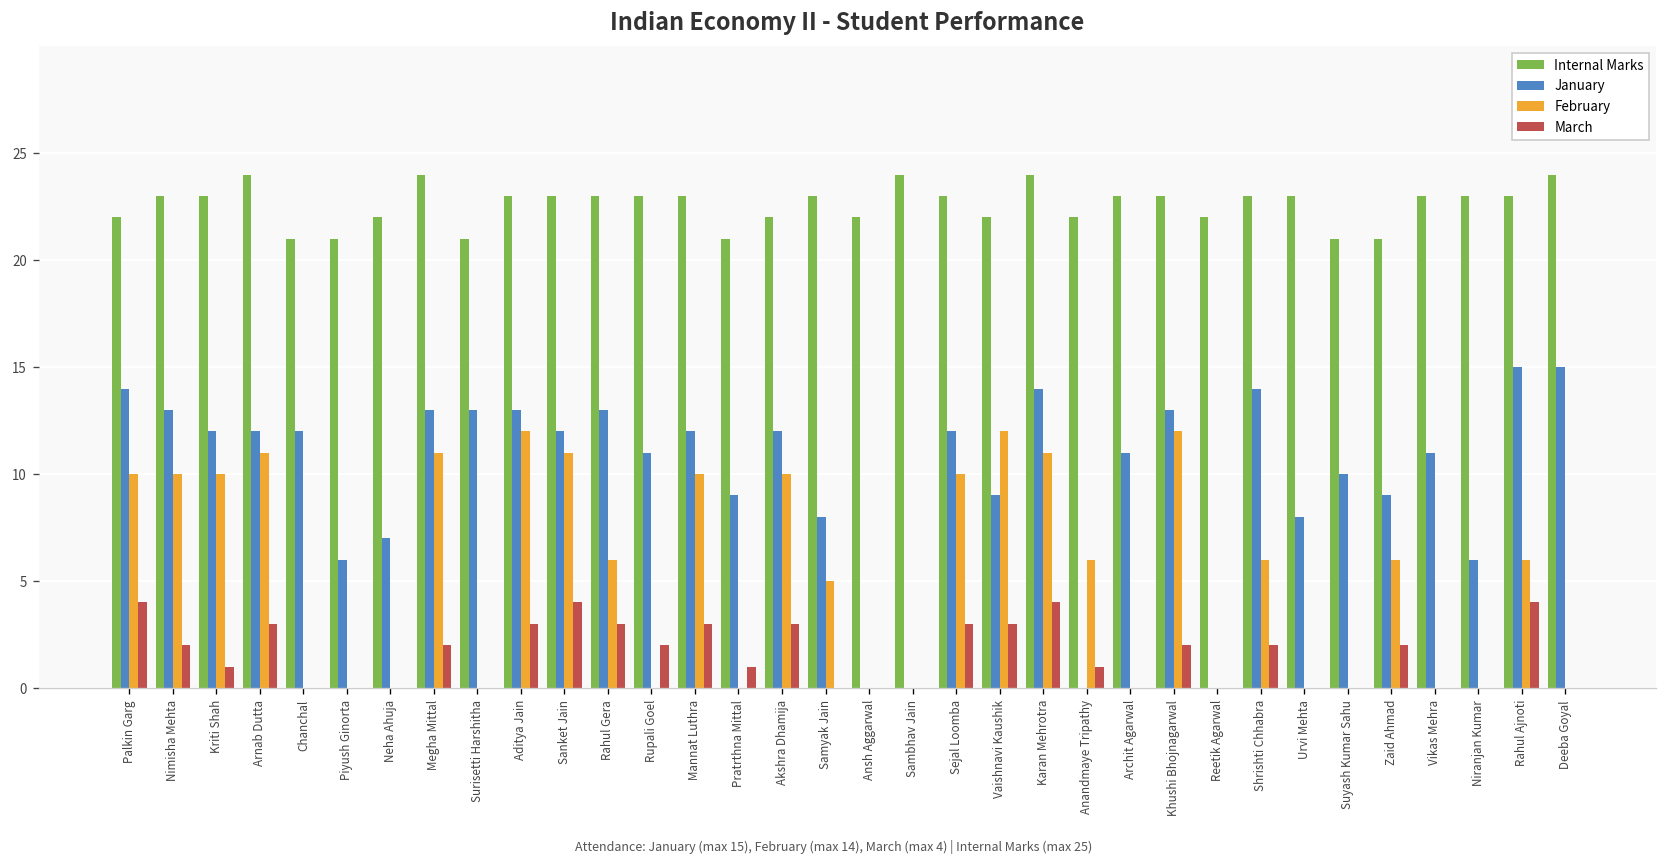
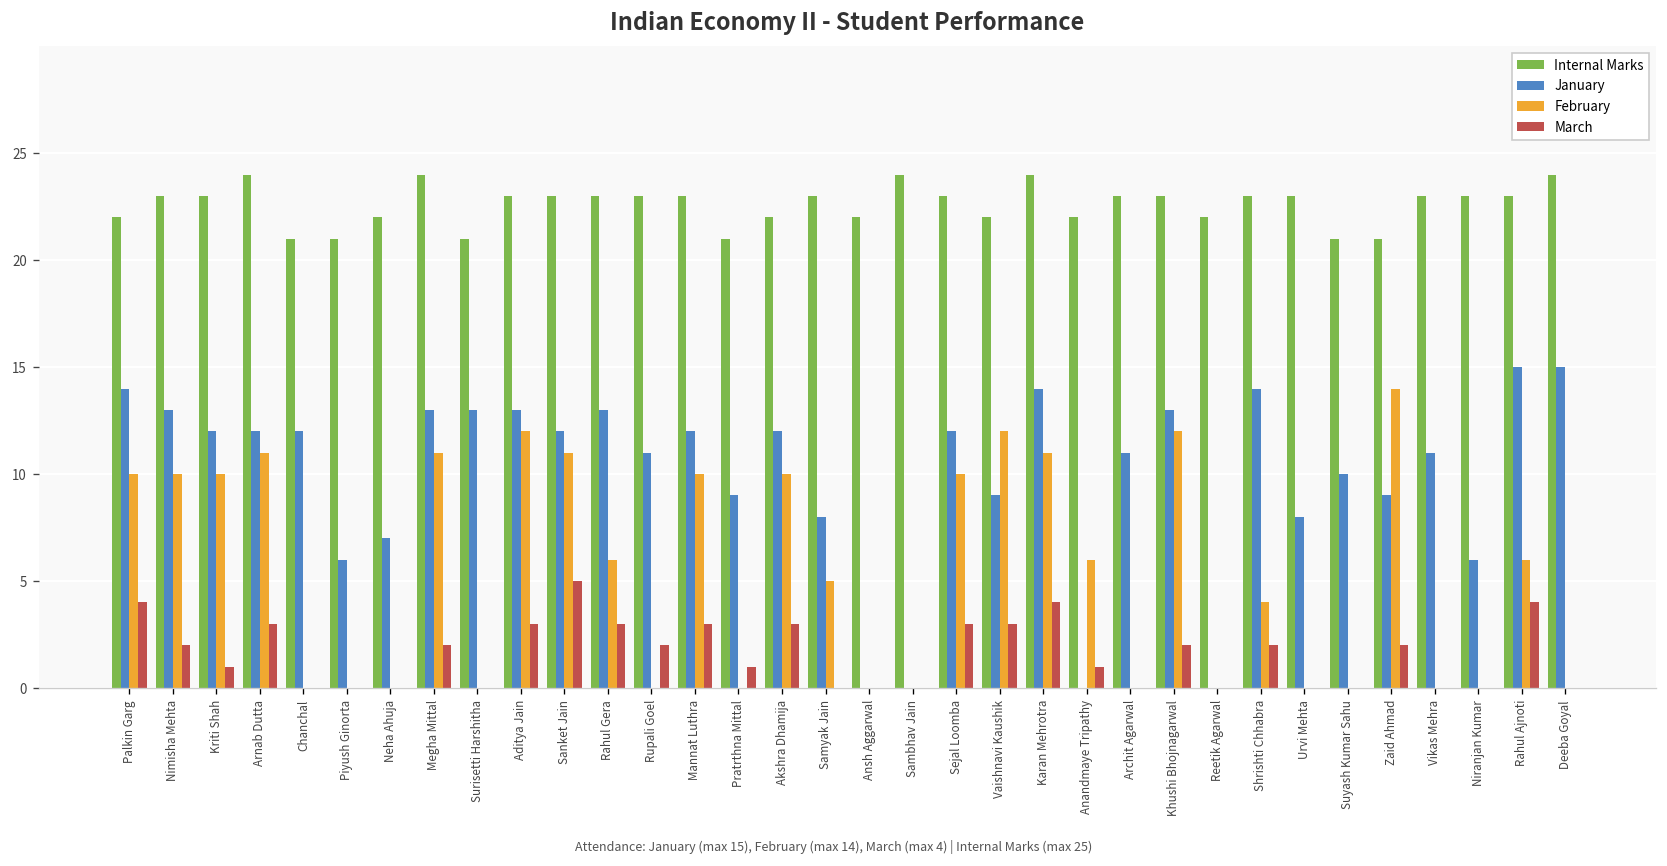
  {
    "Internal Marks": {
      "Palkin Garg": 22,
      "Nimisha Mehta": 23,
      "Kriti Shah": 23,
      "Arnab Dutta": 24,
      "Chanchal": 21,
      "Piyush Ginorta": 21,
      "Neha Ahuja": 22,
      "Megha Mittal": 24,
      "Surisetti Harshitha": 21,
      "Aditya Jain": 23,
      "Sanket Jain": 23,
      "Rahul Gera": 23,
      "Rupali Goel": 23,
      "Mannat Luthra": 23,
      "Pratrthna Mittal": 21,
      "Akshra Dhamija": 22,
      "Samyak Jain": 23,
      "Ansh Aggarwal": 22,
      "Sambhav Jain": 24,
      "Sejal Loomba": 23,
      "Vaishnavi Kaushik": 22,
      "Karan Mehrotra": 24,
      "Anandmaye Tripathy": 22,
      "Archit Agarwal": 23,
      "Khushi Bhojnagarwal": 23,
      "Reetik Agarwal": 22,
      "Shrishti Chhabra": 23,
      "Urvi Mehta": 23,
      "Suyash Kumar Sahu": 21,
      "Zaid Ahmad": 21,
      "Vikas Mehra": 23,
      "Niranjan Kumar": 23,
      "Rahul Ajnoti": 23,
      "Deeba Goyal": 24
    },
    "January": {
      "Palkin Garg": 14,
      "Nimisha Mehta": 13,
      "Kriti Shah": 12,
      "Arnab Dutta": 12,
      "Chanchal": 12,
      "Piyush Ginorta": 6,
      "Neha Ahuja": 7,
      "Megha Mittal": 13,
      "Surisetti Harshitha": 13,
      "Aditya Jain": 13,
      "Sanket Jain": 12,
      "Rahul Gera": 13,
      "Rupali Goel": 11,
      "Mannat Luthra": 12,
      "Pratrthna Mittal": 9,
      "Akshra Dhamija": 12,
      "Samyak Jain": 8,
      "Ansh Aggarwal": 0,
      "Sambhav Jain": 0,
      "Sejal Loomba": 12,
      "Vaishnavi Kaushik": 9,
      "Karan Mehrotra": 14,
      "Anandmaye Tripathy": 0,
      "Archit Agarwal": 11,
      "Khushi Bhojnagarwal": 13,
      "Reetik Agarwal": 0,
      "Shrishti Chhabra": 14,
      "Urvi Mehta": 8,
      "Suyash Kumar Sahu": 10,
      "Zaid Ahmad": 9,
      "Vikas Mehra": 11,
      "Niranjan Kumar": 6,
      "Rahul Ajnoti": 15,
      "Deeba Goyal": 15
    },
    "February": {
      "Palkin Garg": 10,
      "Nimisha Mehta": 10,
      "Kriti Shah": 10,
      "Arnab Dutta": 11,
      "Chanchal": 0,
      "Piyush Ginorta": 0,
      "Neha Ahuja": 0,
      "Megha Mittal": 11,
      "Surisetti Harshitha": 0,
      "Aditya Jain": 12,
      "Sanket Jain": 11,
      "Rahul Gera": 6,
      "Rupali Goel": 0,
      "Mannat Luthra": 10,
      "Pratrthna Mittal": 0,
      "Akshra Dhamija": 10,
      "Samyak Jain": 5,
      "Ansh Aggarwal": 0,
      "Sambhav Jain": 0,
      "Sejal Loomba": 10,
      "Vaishnavi Kaushik": 12,
      "Karan Mehrotra": 11,
      "Anandmaye Tripathy": 6,
      "Archit Agarwal": 0,
      "Khushi Bhojnagarwal": 12,
      "Reetik Agarwal": 0,
-     "Shrishti Chhabra": 6,
+     "Shrishti Chhabra": 4,
      "Urvi Mehta": 0,
      "Suyash Kumar Sahu": 0,
-     "Zaid Ahmad": 6,
+     "Zaid Ahmad": 14,
      "Vikas Mehra": 0,
      "Niranjan Kumar": 0,
      "Rahul Ajnoti": 6,
      "Deeba Goyal": 0
    },
    "March": {
      "Palkin Garg": 4,
      "Nimisha Mehta": 2,
      "Kriti Shah": 1,
      "Arnab Dutta": 3,
      "Chanchal": 0,
      "Piyush Ginorta": 0,
      "Neha Ahuja": 0,
      "Megha Mittal": 2,
      "Surisetti Harshitha": 0,
      "Aditya Jain": 3,
-     "Sanket Jain": 4,
+     "Sanket Jain": 5,
      "Rahul Gera": 3,
      "Rupali Goel": 2,
      "Mannat Luthra": 3,
      "Pratrthna Mittal": 1,
      "Akshra Dhamija": 3,
      "Samyak Jain": 0,
      "Ansh Aggarwal": 0,
      "Sambhav Jain": 0,
      "Sejal Loomba": 3,
      "Vaishnavi Kaushik": 3,
      "Karan Mehrotra": 4,
      "Anandmaye Tripathy": 1,
      "Archit Agarwal": 0,
      "Khushi Bhojnagarwal": 2,
      "Reetik Agarwal": 0,
      "Shrishti Chhabra": 2,
      "Urvi Mehta": 0,
      "Suyash Kumar Sahu": 0,
      "Zaid Ahmad": 2,
      "Vikas Mehra": 0,
      "Niranjan Kumar": 0,
      "Rahul Ajnoti": 4,
      "Deeba Goyal": 0
    }
  }
